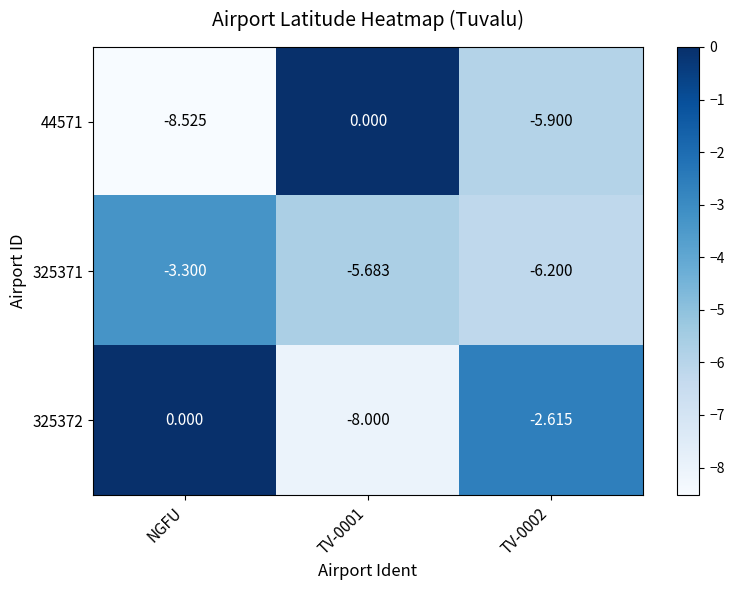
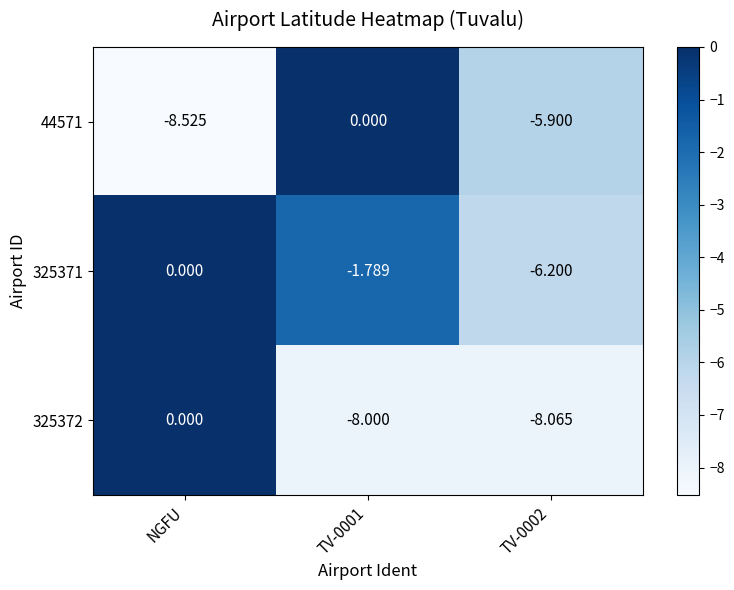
  {
    "44571": {
      "NGFU": -8.525,
      "TV-0001": 0.000,
      "TV-0002": -5.900
    },
    "325371": {
-     "NGFU": -3.300,
-     "TV-0001": -5.683,
+     "NGFU": 0.000,
+     "TV-0001": -1.789,
      "TV-0002": -6.200
    },
    "325372": {
      "NGFU": 0.000,
      "TV-0001": -8.000,
-     "TV-0002": -2.615
+     "TV-0002": -8.065
    }
  }
